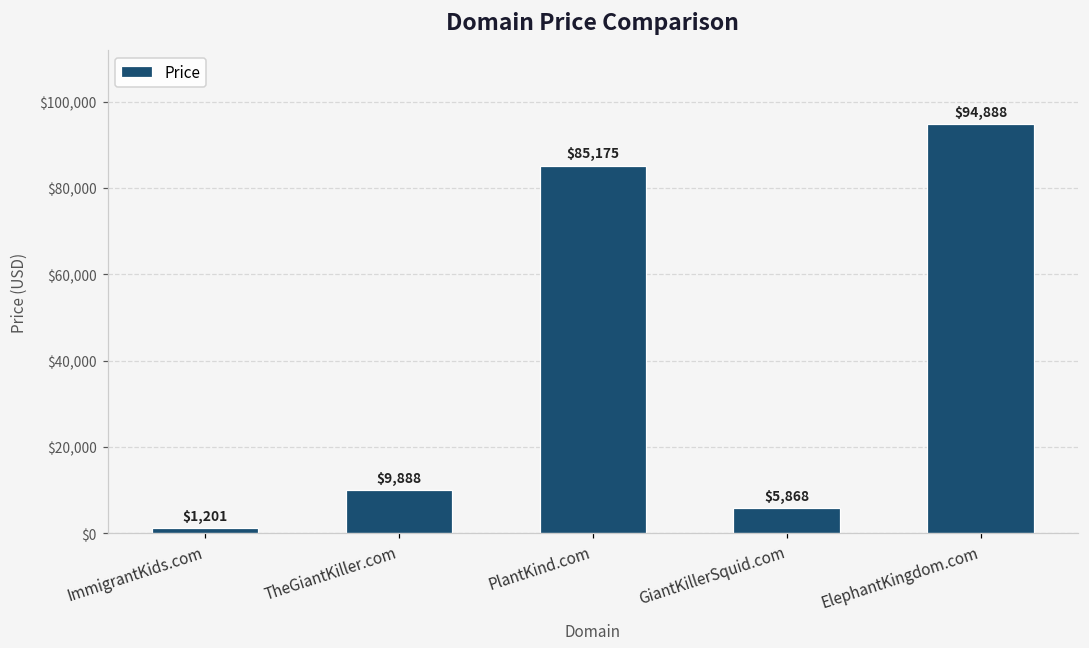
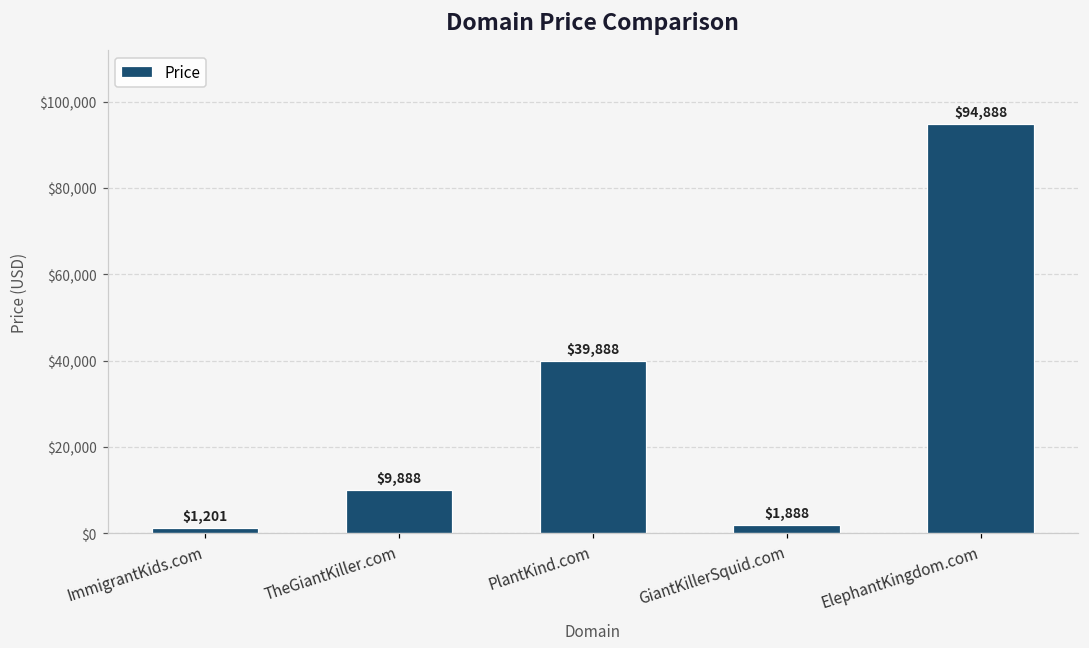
  {
    "ImmigrantKids.com": "$1,201",
    "TheGiantKiller.com": "$9,888",
-   "PlantKind.com": "$85,175",
-   "GiantKillerSquid.com": "$5,868",
+   "PlantKind.com": "$39,888",
+   "GiantKillerSquid.com": "$1,888",
    "ElephantKingdom.com": "$94,888"
  }
